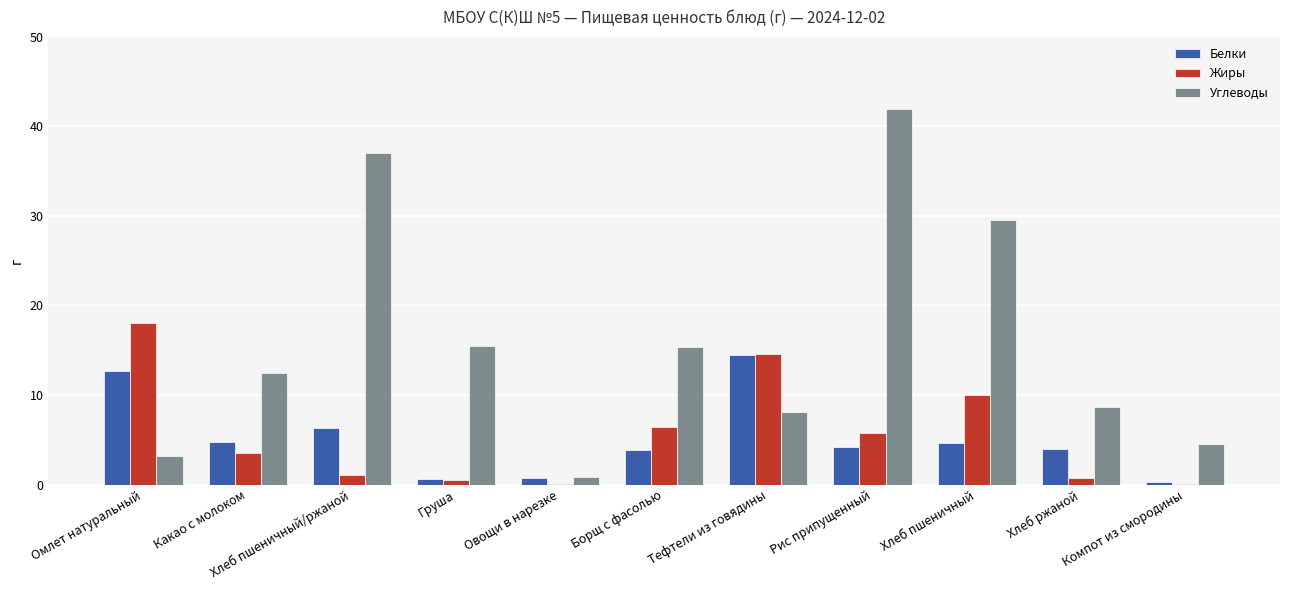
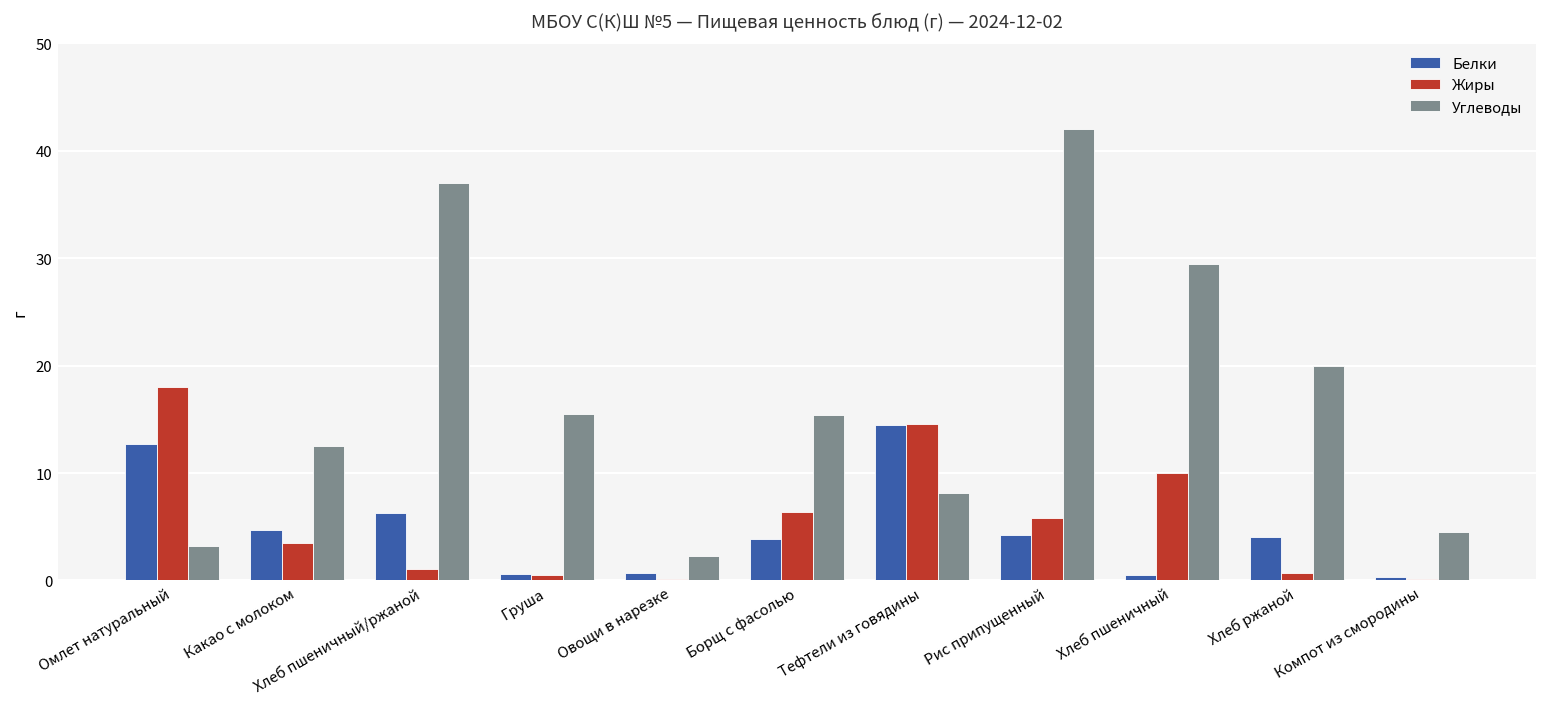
  {
    "Белки": {
      "Омлет натуральный": 13,
      "Какао с молоком": 5,
      "Хлеб пшеничный/ржаной": 6,
      "Груша": 1,
      "Овощи в нарезке": 1,
      "Борщ с фасолью": 4,
      "Тефтели из говядины": 15,
      "Рис припущенный": 4,
-     "Хлеб пшеничный": 5,
+     "Хлеб пшеничный": 1,
      "Хлеб ржаной": 4,
      "Компот из смородины": 0
    },
    "Жиры": {
      "Омлет натуральный": 18,
      "Какао с молоком": 4,
      "Хлеб пшеничный/ржаной": 1,
      "Груша": 1,
      "Борщ с фасолью": 6,
      "Тефтели из говядины": 15,
      "Рис припущенный": 6,
      "Хлеб пшеничный": 10,
      "Хлеб ржаной": 1
    },
    "Углеводы": {
      "Омлет натуральный": 3,
      "Какао с молоком": 13,
      "Хлеб пшеничный/ржаной": 37,
      "Груша": 16,
-     "Овощи в нарезке": 1,
+     "Овощи в нарезке": 2,
      "Борщ с фасолью": 15,
      "Тефтели из говядины": 8,
      "Рис припущенный": 42,
      "Хлеб пшеничный": 30,
-     "Хлеб ржаной": 9,
+     "Хлеб ржаной": 20,
      "Компот из смородины": 5
    }
  }
